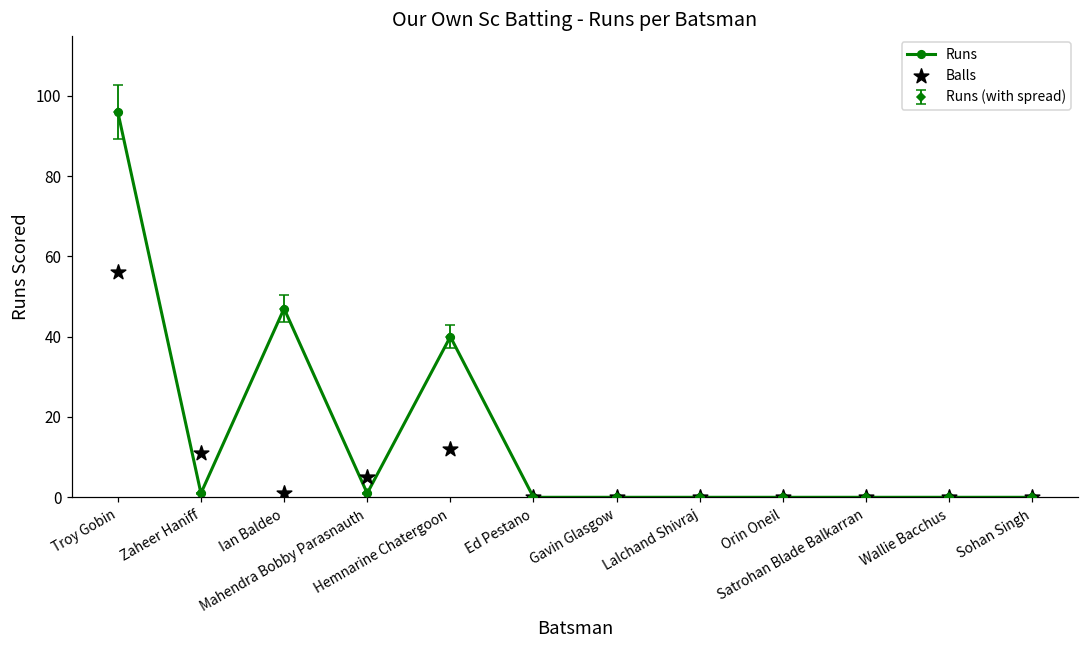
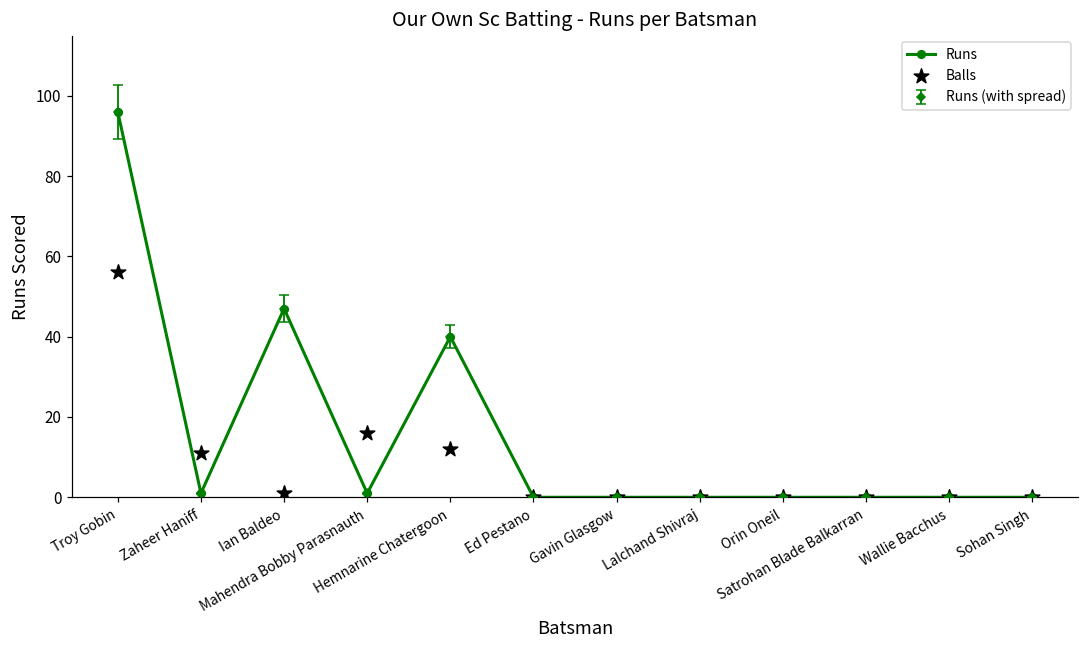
  {
    "Balls": {
-     "Mahendra Bobby Parasnauth": 5
+     "Mahendra Bobby Parasnauth": 16
    }
  }
